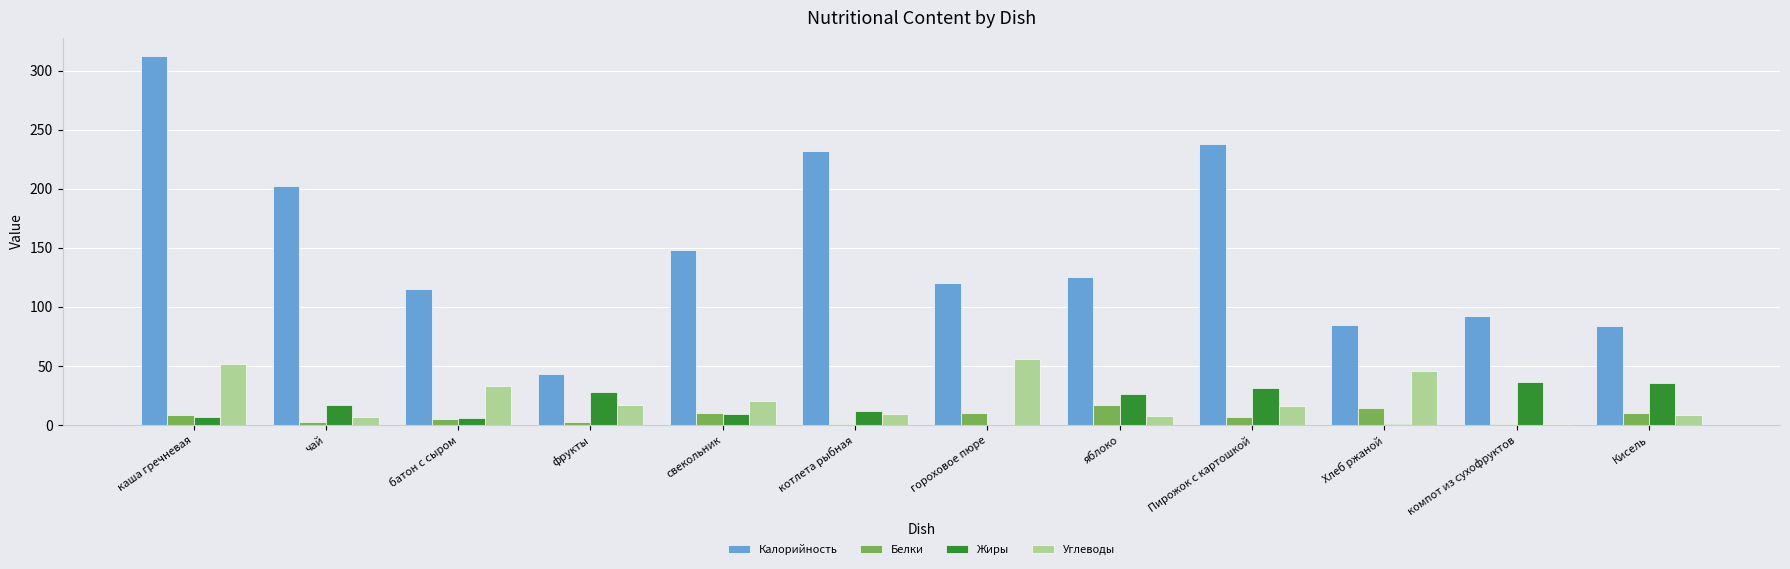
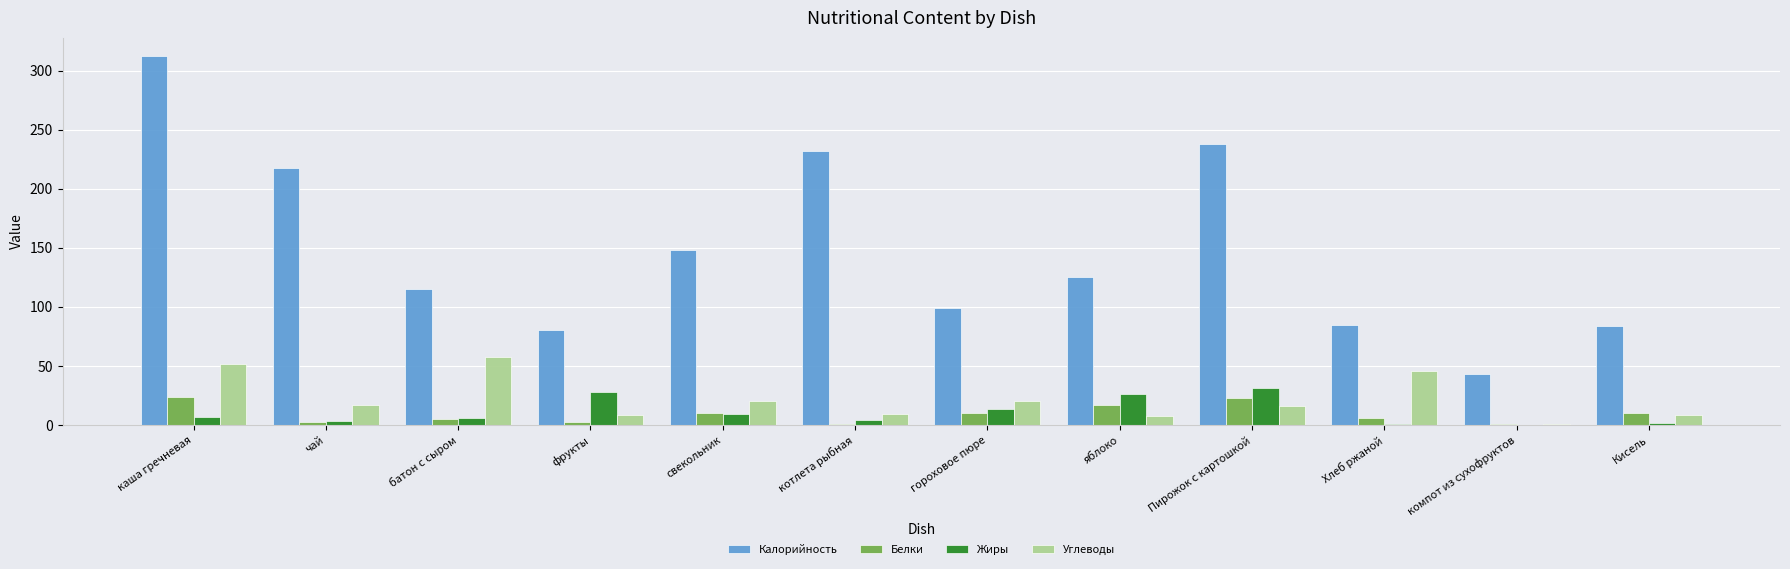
  {
    "Калорийность": {
      "каша гречневая": 312,
-     "чай": 202,
+     "чай": 217,
      "батон с сыром": 115,
-     "фрукты": 43,
+     "фрукты": 81,
      "свекольник": 148,
      "котлета рыбная": 232,
-     "гороховое пюре": 120,
+     "гороховое пюре": 99,
      "яблоко": 126,
      "Пирожок с картошкой": 238,
      "Хлеб ржаной": 84,
-     "компот из сухофруктов": 92,
+     "компот из сухофруктов": 43,
      "Кисель": 84
    },
    "Белки": {
-     "каша гречневая": 8,
+     "каша гречневая": 24,
      "чай": 2,
      "батон с сыром": 6,
      "фрукты": 3,
      "свекольник": 10,
      "гороховое пюре": 10,
      "яблоко": 17,
-     "Пирожок с картошкой": 7,
-     "Хлеб ржаной": 15,
+     "Пирожок с картошкой": 23,
+     "Хлеб ржаной": 6,
      "Кисель": 10
    },
    "Жиры": {
      "каша гречневая": 7,
-     "чай": 17,
+     "чай": 4,
      "батон с сыром": 6,
      "фрукты": 28,
      "свекольник": 9,
-     "котлета рыбная": 12,
-     "гороховое пюре": 0,
+     "котлета рыбная": 4,
+     "гороховое пюре": 14,
      "яблоко": 27,
      "Пирожок с картошкой": 32,
-     "компот из сухофруктов": 37,
-     "Кисель": 35
+     "компот из сухофруктов": 0,
+     "Кисель": 2
    },
    "Углеводы": {
      "каша гречневая": 52,
-     "чай": 7,
-     "батон с сыром": 33,
-     "фрукты": 17,
+     "чай": 17,
+     "батон с сыром": 58,
+     "фрукты": 9,
      "свекольник": 20,
      "котлета рыбная": 10,
-     "гороховое пюре": 56,
+     "гороховое пюре": 21,
      "яблоко": 8,
      "Пирожок с картошкой": 17,
      "Хлеб ржаной": 46,
      "Кисель": 8
    }
  }
